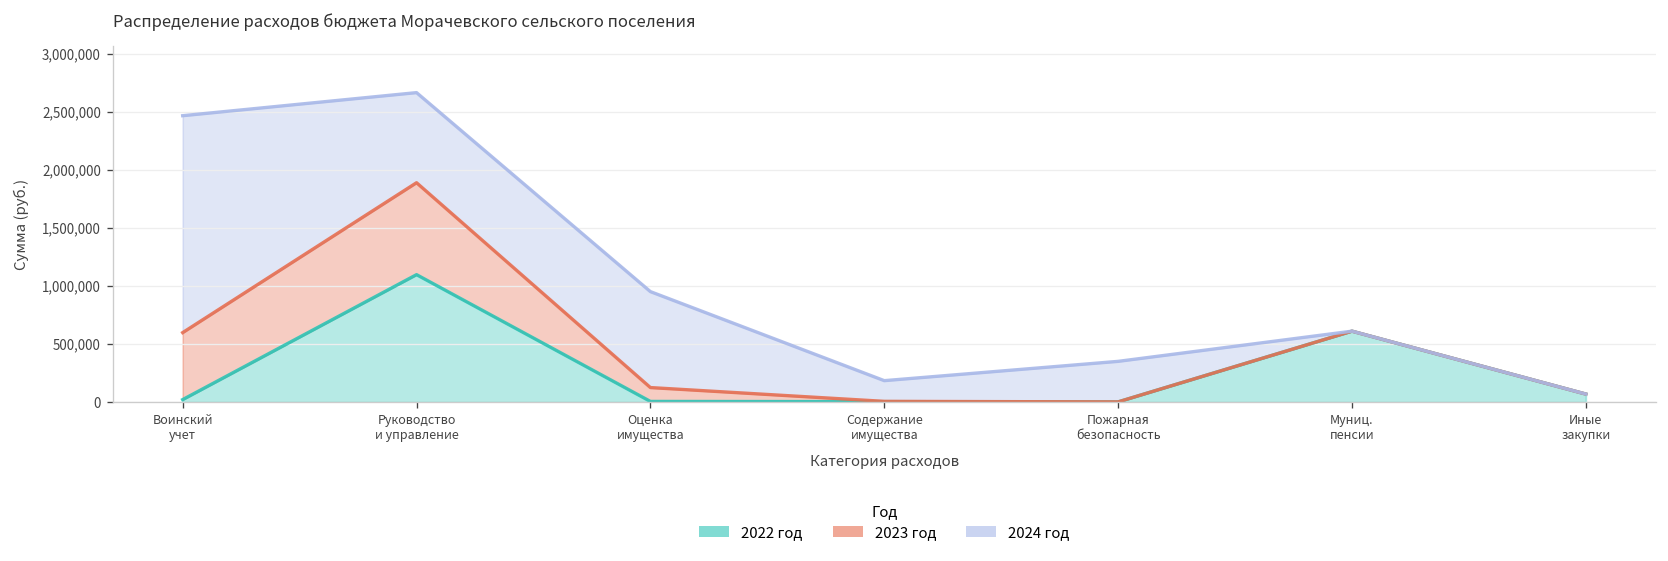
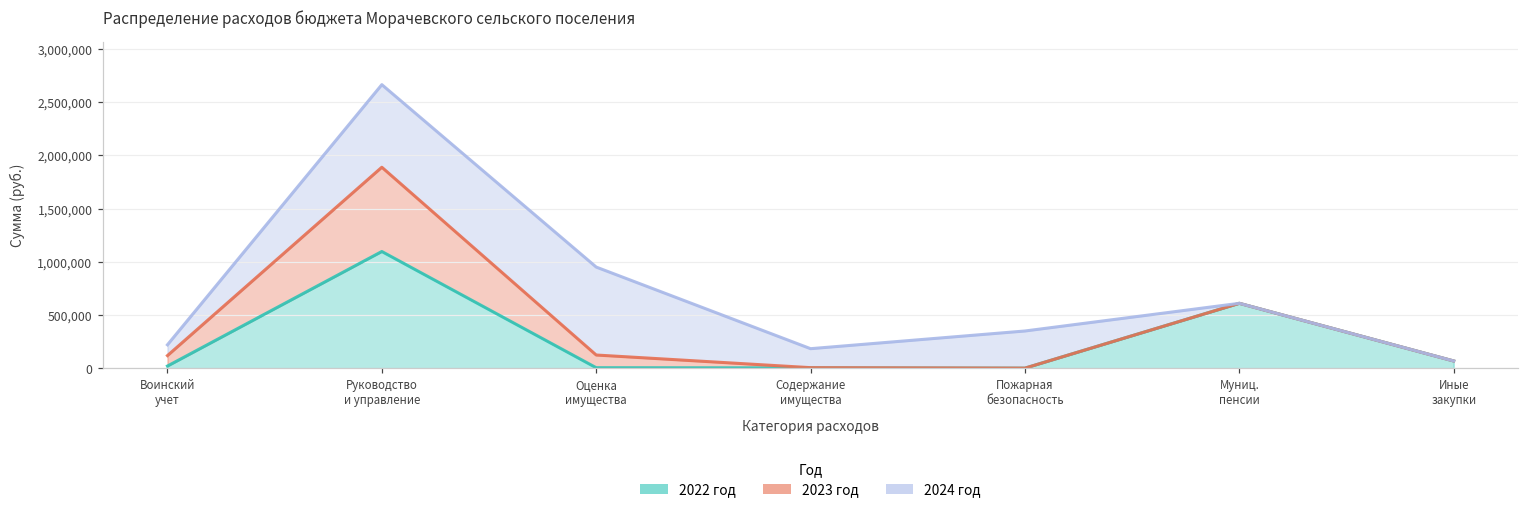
  {
    "2022 год": {
      "Воинский учет": "0",
      "Руководство и управление": "1,100,000",
      "Оценка имущества": "0"
    },
    "2023 год": {
-     "Воинский учет": "600,000",
+     "Воинский учет": "100,000",
      "Руководство и управление": "800,000",
      "Оценка имущества": "100,000"
    },
    "2024 год": {
-     "Воинский учет": "1,900,000",
+     "Воинский учет": "100,000",
      "Руководство и управление": "800,000",
      "Оценка имущества": "800,000",
      "Содержание имущества": "200,000",
      "Пожарная безопасность": "300,000"
    }
  }
